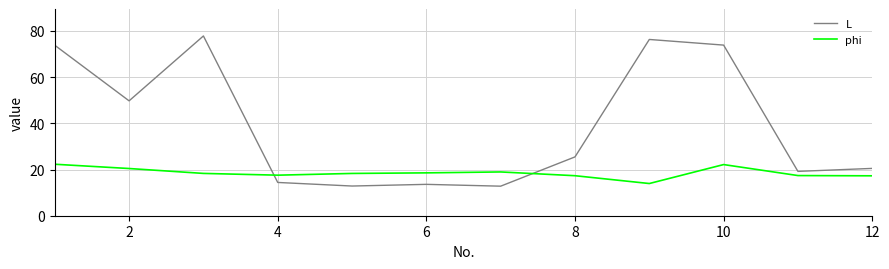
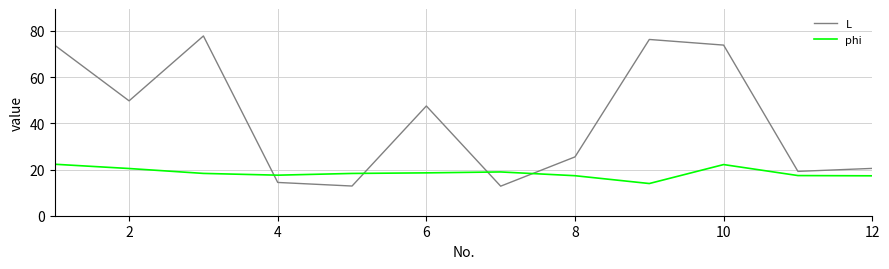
  {
    "L": {
      "2": 50,
      "4": 14,
-     "6": 14,
+     "6": 48,
      "8": 25,
      "10": 74,
      "12": 20
    },
    "phi": {
      "2": 20,
      "4": 18,
      "6": 19,
      "8": 17,
      "10": 22,
      "12": 17
    }
  }
